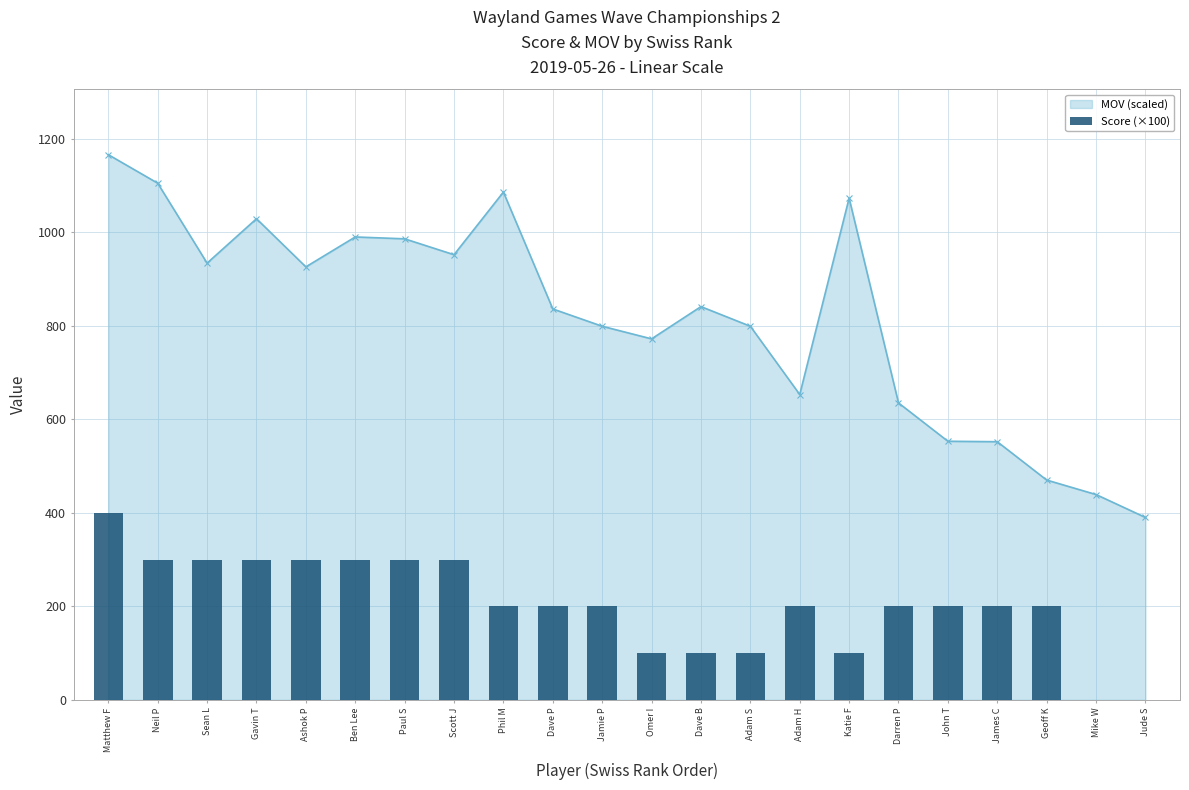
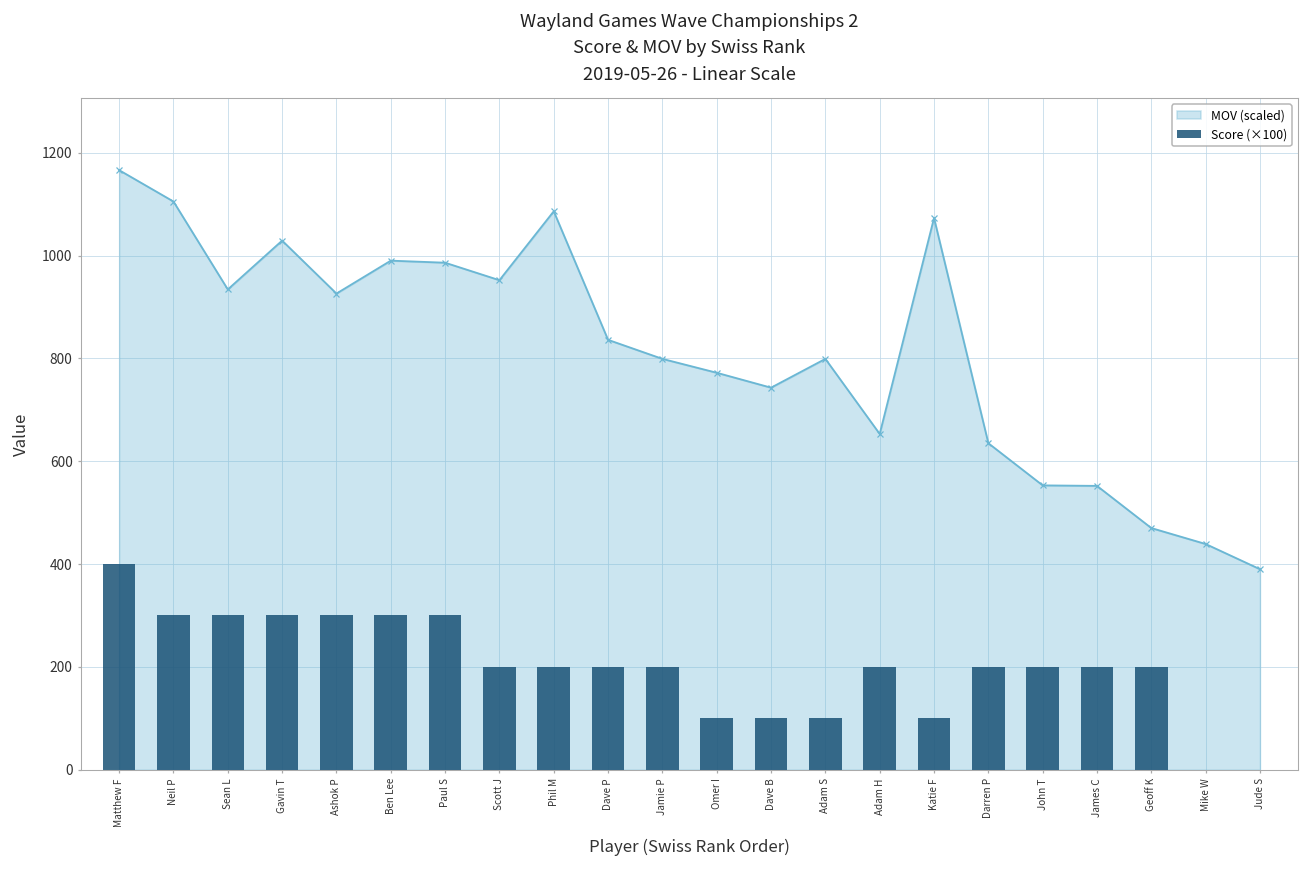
  {
    "MOV (scaled)": {
      "Matthew F": 1170,
      "Neil P": 1110,
      "Sean L": 930,
      "Gavin T": 1030,
      "Ashok P": 930,
      "Ben Lee": 990,
      "Paul S": 990,
      "Scott J": 950,
      "Phil M": 1090,
      "Dave P": 840,
      "Jamie P": 800,
      "Omer I": 770,
-     "Dave B": 840,
+     "Dave B": 740,
      "Adam S": 800,
      "Adam H": 650,
      "Katie F": 1070,
      "Darren P": 640,
      "John T": 550,
      "James C": 550,
      "Geoff K": 470,
      "Mike W": 440,
      "Jude S": 390
    },
    "Score (×100)": {
      "Matthew F": 400,
      "Neil P": 300,
      "Sean L": 300,
      "Gavin T": 300,
      "Ashok P": 300,
      "Ben Lee": 300,
      "Paul S": 300,
-     "Scott J": 300,
+     "Scott J": 200,
      "Phil M": 200,
      "Dave P": 200,
      "Jamie P": 200,
      "Omer I": 100,
      "Dave B": 100,
      "Adam S": 100,
      "Adam H": 200,
      "Katie F": 100,
      "Darren P": 200,
      "John T": 200,
      "James C": 200,
      "Geoff K": 200,
      "Mike W": 0,
      "Jude S": 0
    }
  }
